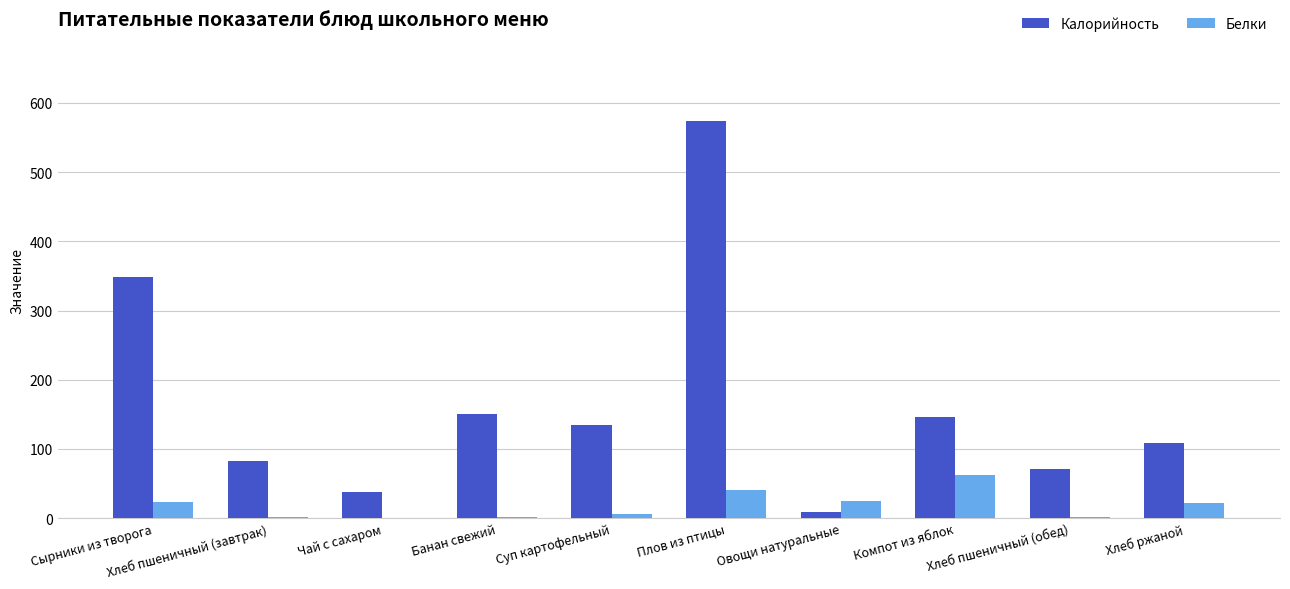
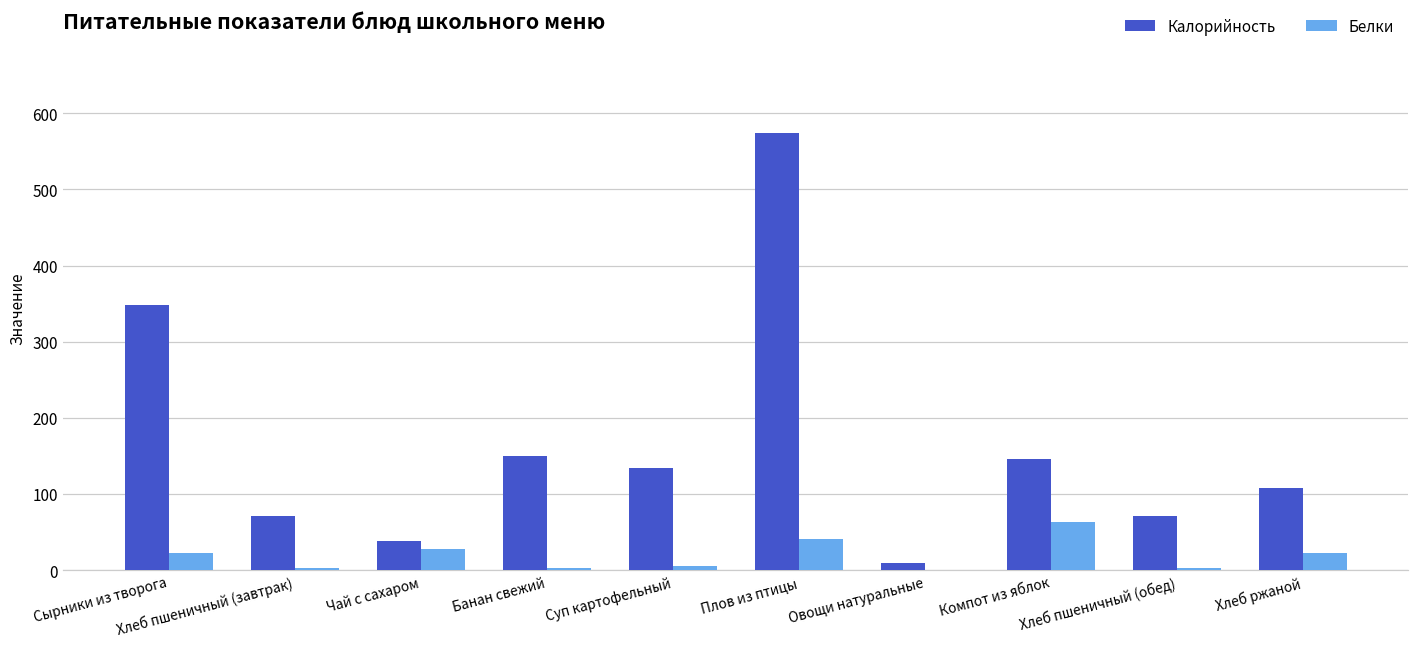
  {
    "Калорийность": {
      "Сырники из творога": 350,
-     "Хлеб пшеничный (завтрак)": 80,
+     "Хлеб пшеничный (завтрак)": 70,
      "Чай с сахаром": 40,
      "Банан свежий": 150,
      "Суп картофельный": 130,
      "Плов из птицы": 570,
      "Овощи натуральные": 10,
      "Компот из яблок": 150,
      "Хлеб пшеничный (обед)": 70,
      "Хлеб ржаной": 110
    },
    "Белки": {
      "Сырники из творога": 20,
-     "Чай с сахаром": 0,
+     "Чай с сахаром": 30,
      "Суп картофельный": 10,
      "Плов из птицы": 40,
-     "Овощи натуральные": 30,
+     "Овощи натуральные": 0,
      "Компот из яблок": 60,
      "Хлеб ржаной": 20
    }
  }
